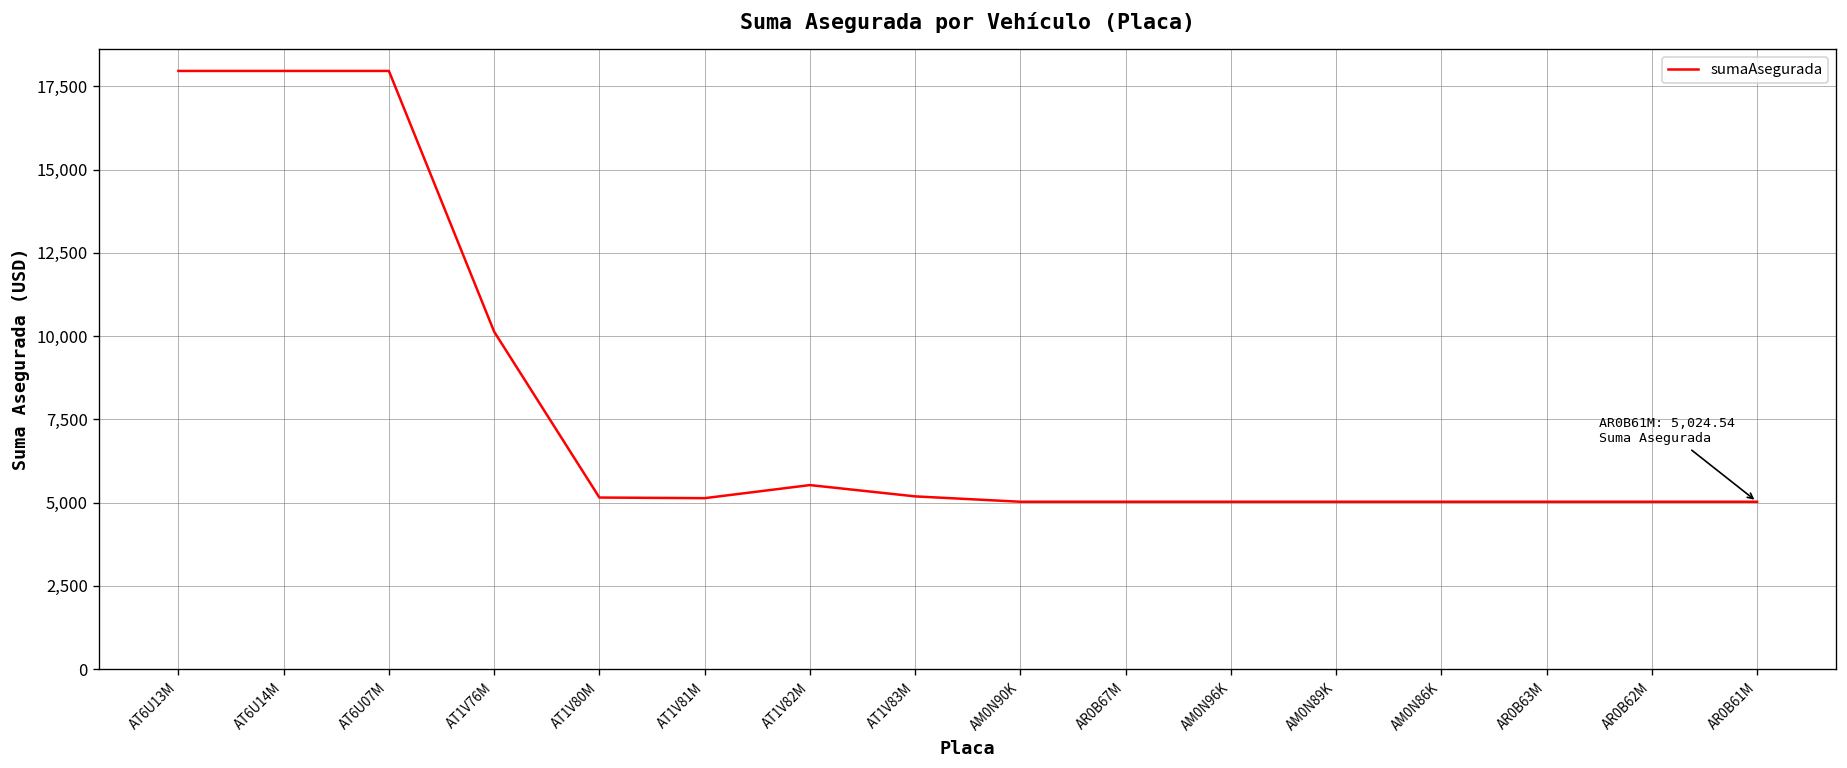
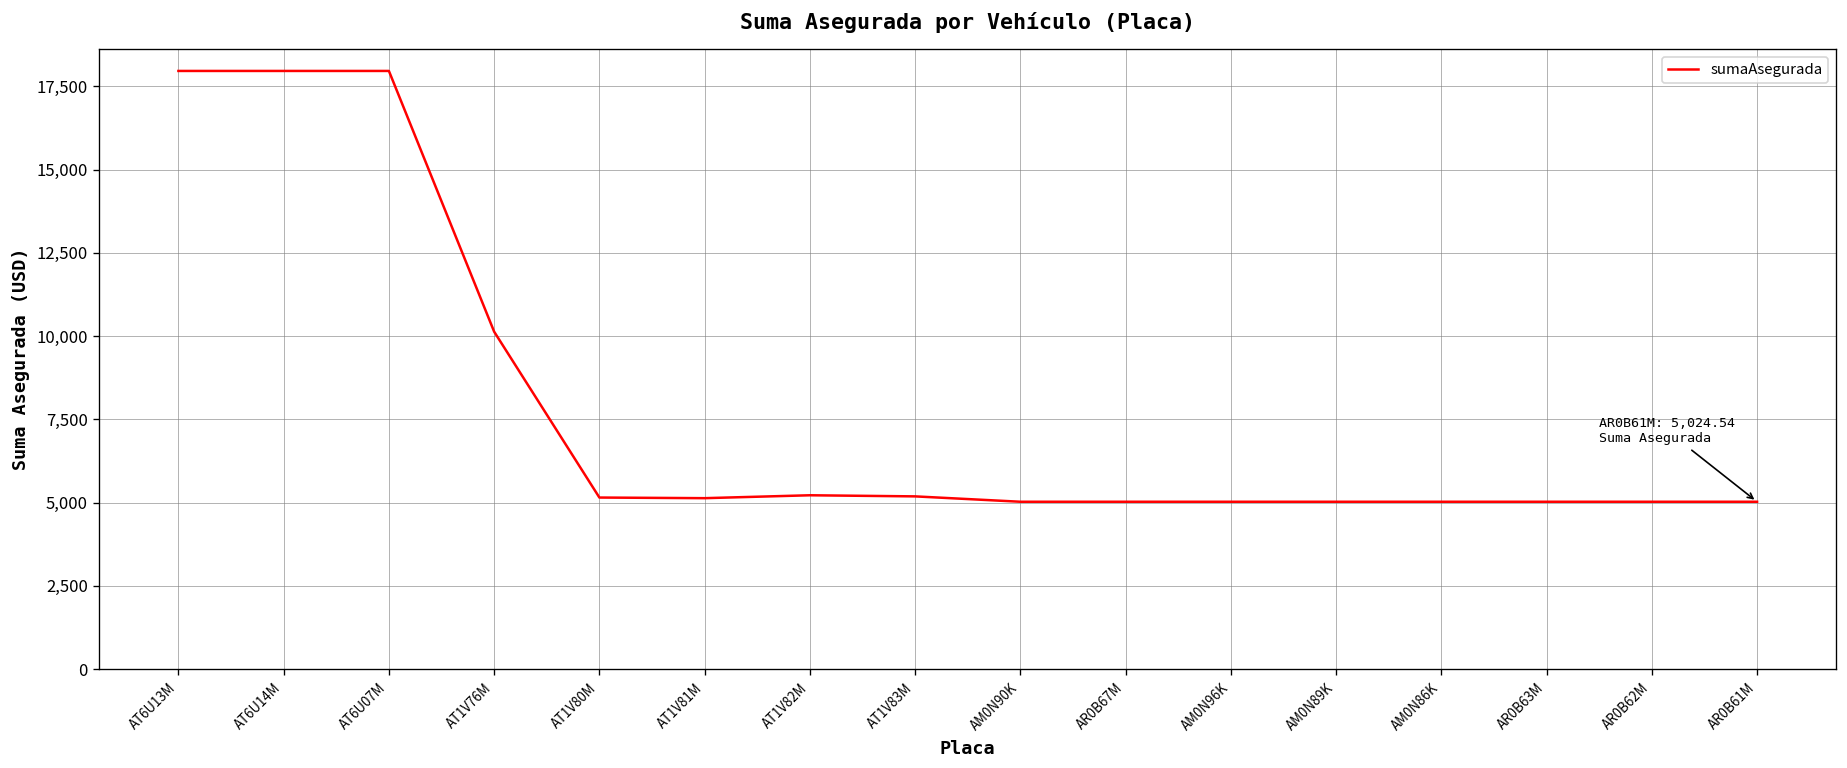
  {
    "AT6U13M": "18,000",
    "AT6U14M": "18,000",
    "AT6U07M": "18,000",
    "AT1V76M": "10,100",
    "AT1V80M": "5,200",
    "AT1V81M": "5,100",
-   "AT1V82M": "5,500",
+   "AT1V82M": "5,200",
    "AT1V83M": "5,200",
    "AM0N90K": "5,000",
    "AR0B67M": "5,000",
    "AM0N96K": "5,000",
    "AM0N89K": "5,000",
    "AM0N86K": "5,000",
    "AR0B63M": "5,000",
    "AR0B61M": "5,000"
  }
